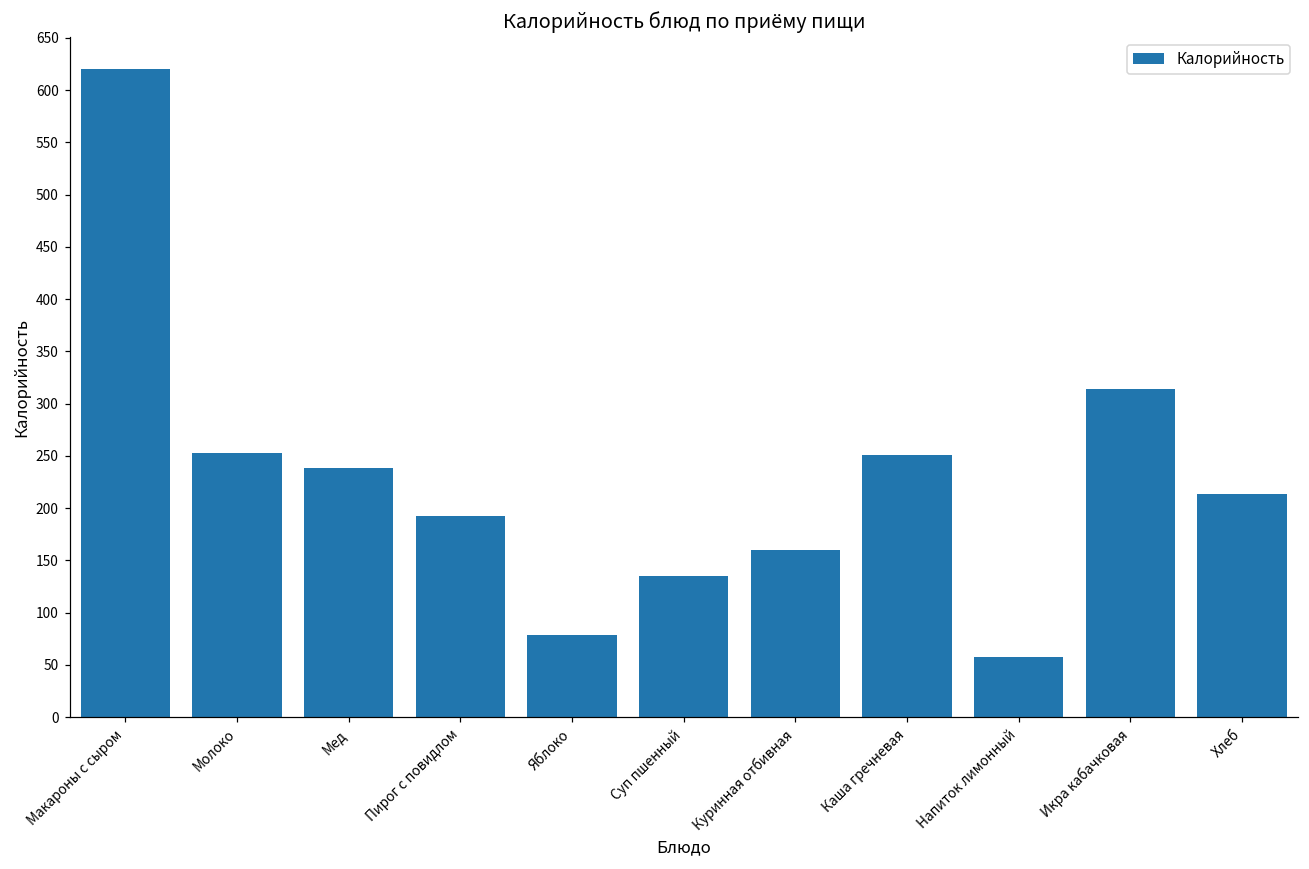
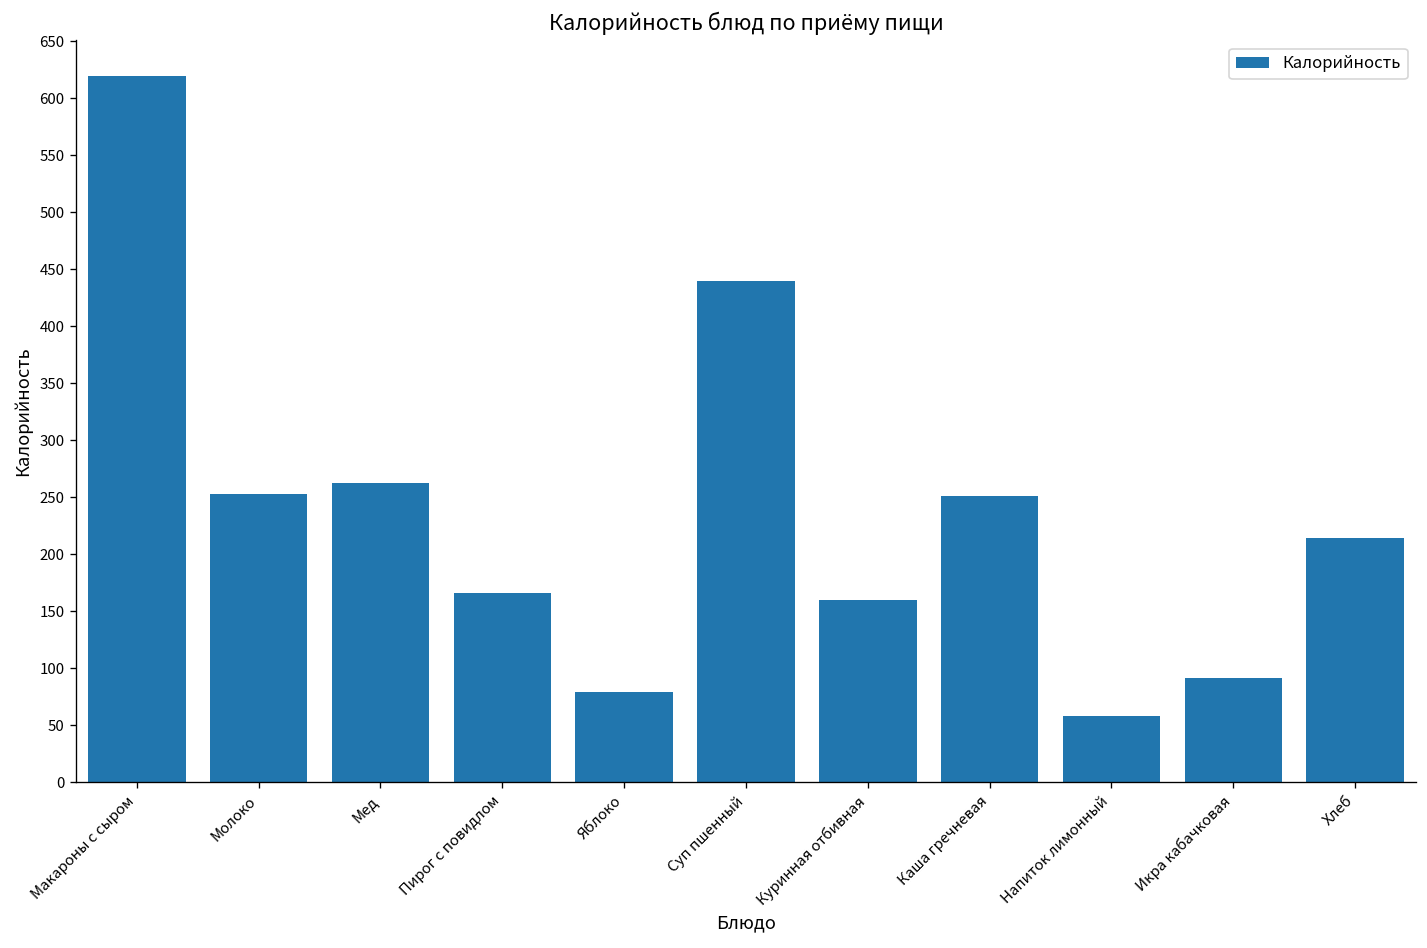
  {
    "Макароны с сыром": 620,
    "Молоко": 250,
-   "Мед": 240,
-   "Пирог с повидлом": 190,
+   "Мед": 260,
+   "Пирог с повидлом": 170,
    "Яблоко": 80,
-   "Суп пшенный": 140,
+   "Суп пшенный": 440,
    "Куринная отбивная": 160,
    "Каша гречневая": 250,
    "Напиток лимонный": 60,
-   "Икра кабачковая": 310,
+   "Икра кабачковая": 90,
    "Хлеб": 210
  }
